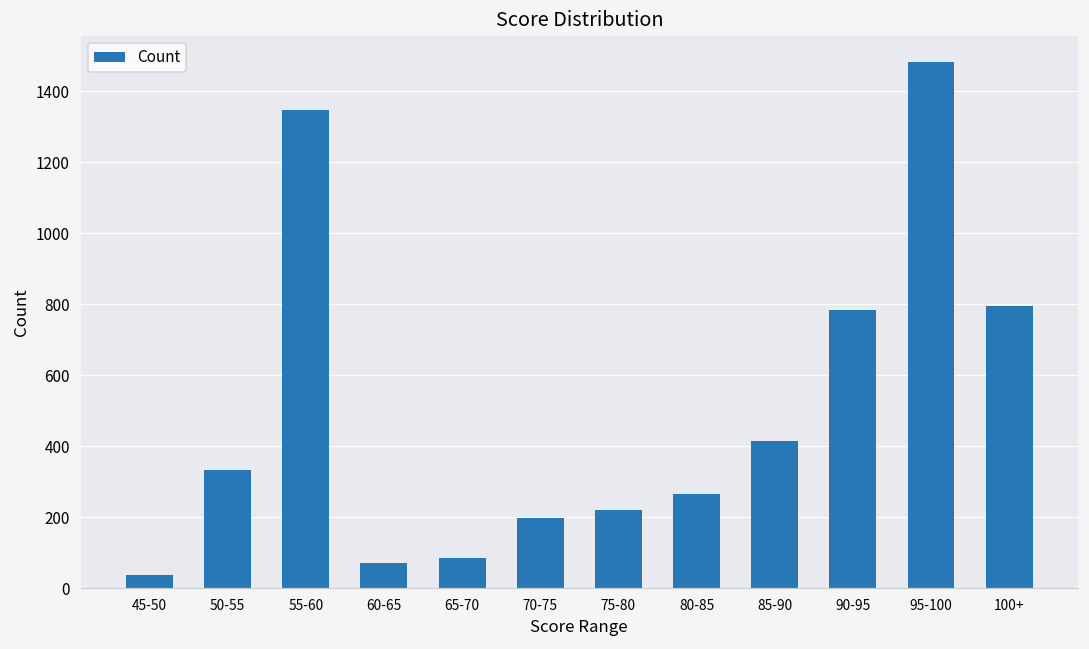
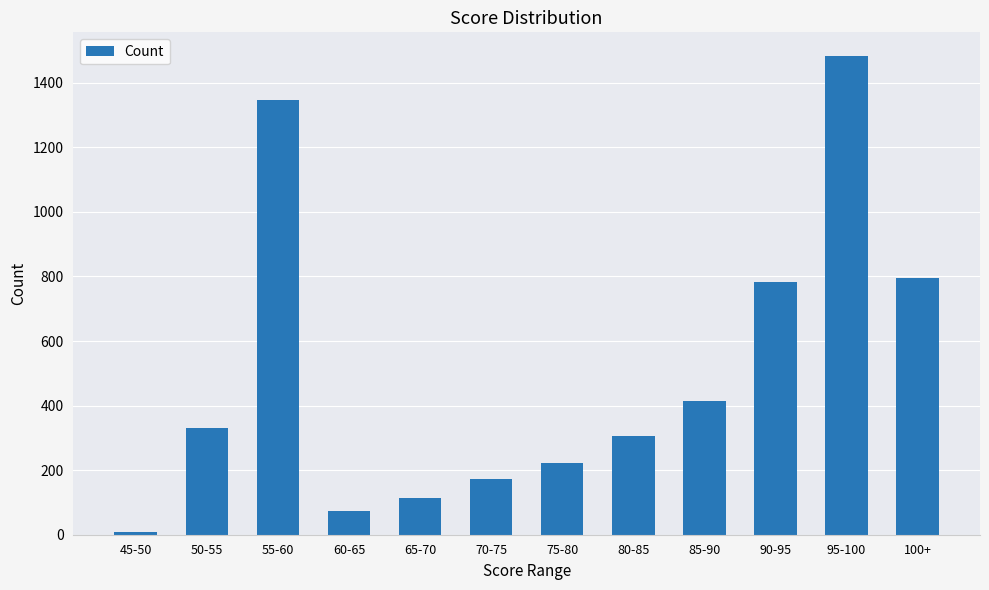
  {
-   "45-50": 40,
+   "45-50": 10,
    "50-55": 330,
    "55-60": 1350,
    "60-65": 70,
-   "65-70": 90,
-   "70-75": 200,
+   "65-70": 110,
+   "70-75": 170,
    "75-80": 220,
-   "80-85": 270,
+   "80-85": 310,
    "85-90": 420,
    "90-95": 780,
    "95-100": 1480,
    "100+": 790
  }
